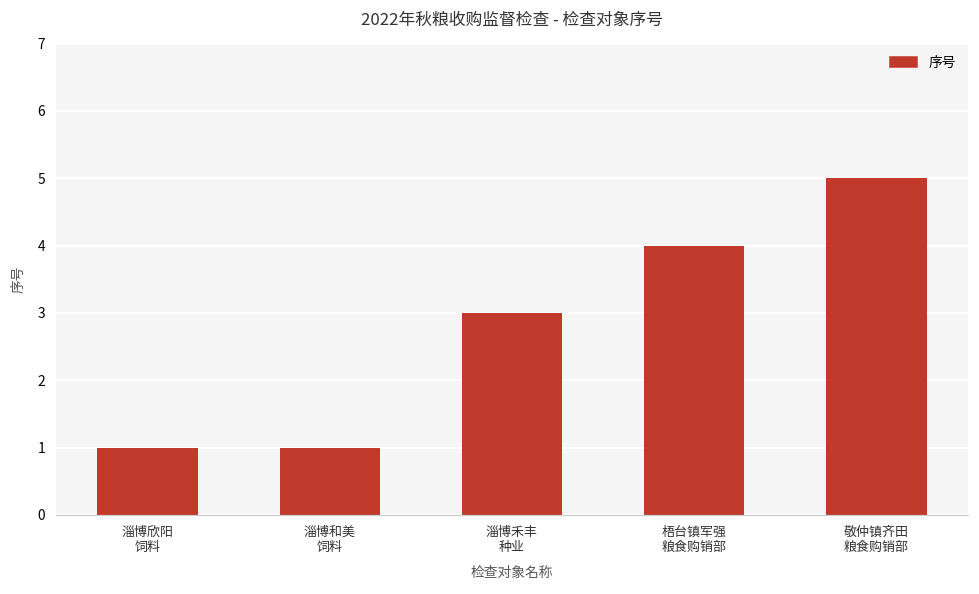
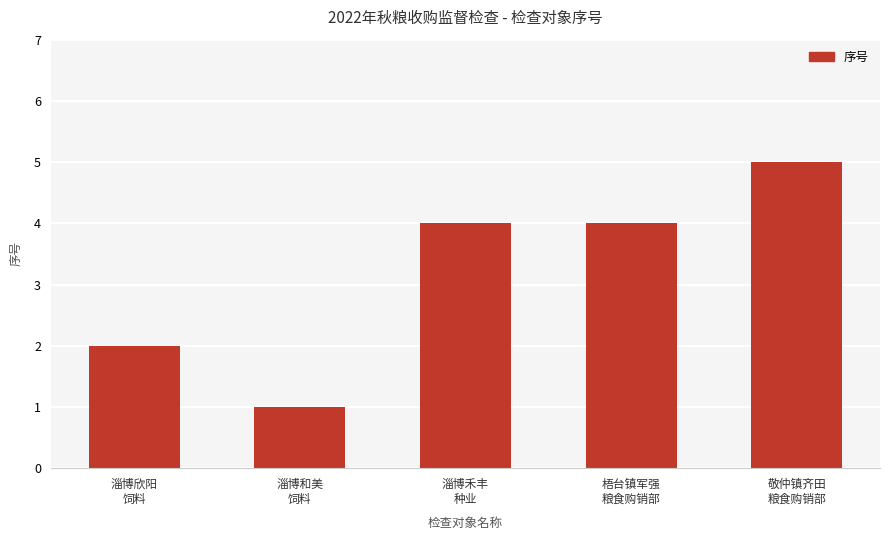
  {
-   "淄博欣阳 饲料": 1,
+   "淄博欣阳 饲料": 2,
    "淄博和美 饲料": 1,
-   "淄博禾丰 种业": 3,
+   "淄博禾丰 种业": 4,
    "梧台镇军强 粮食购销部": 4,
    "敬仲镇齐田 粮食购销部": 5
  }
